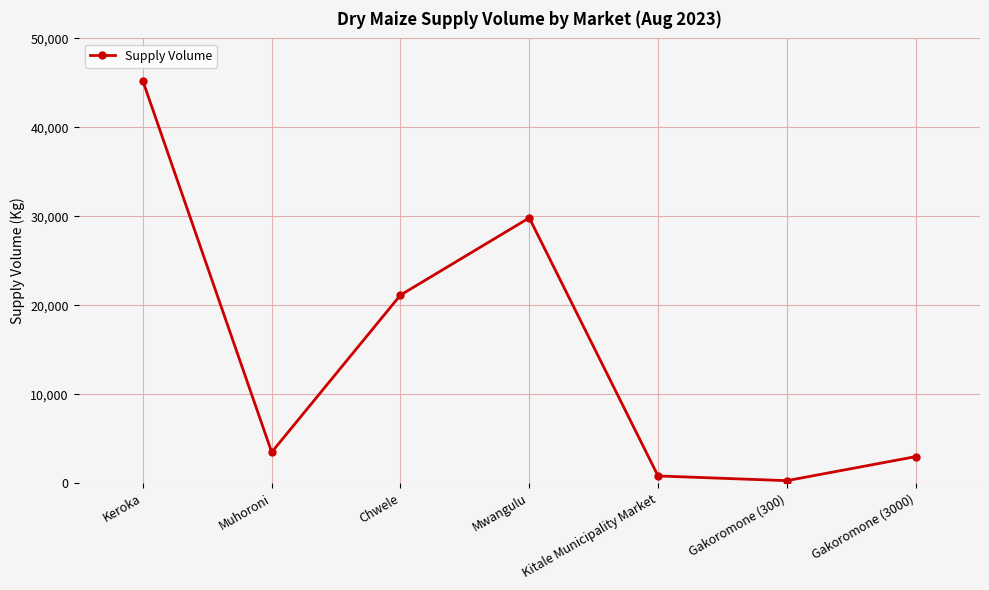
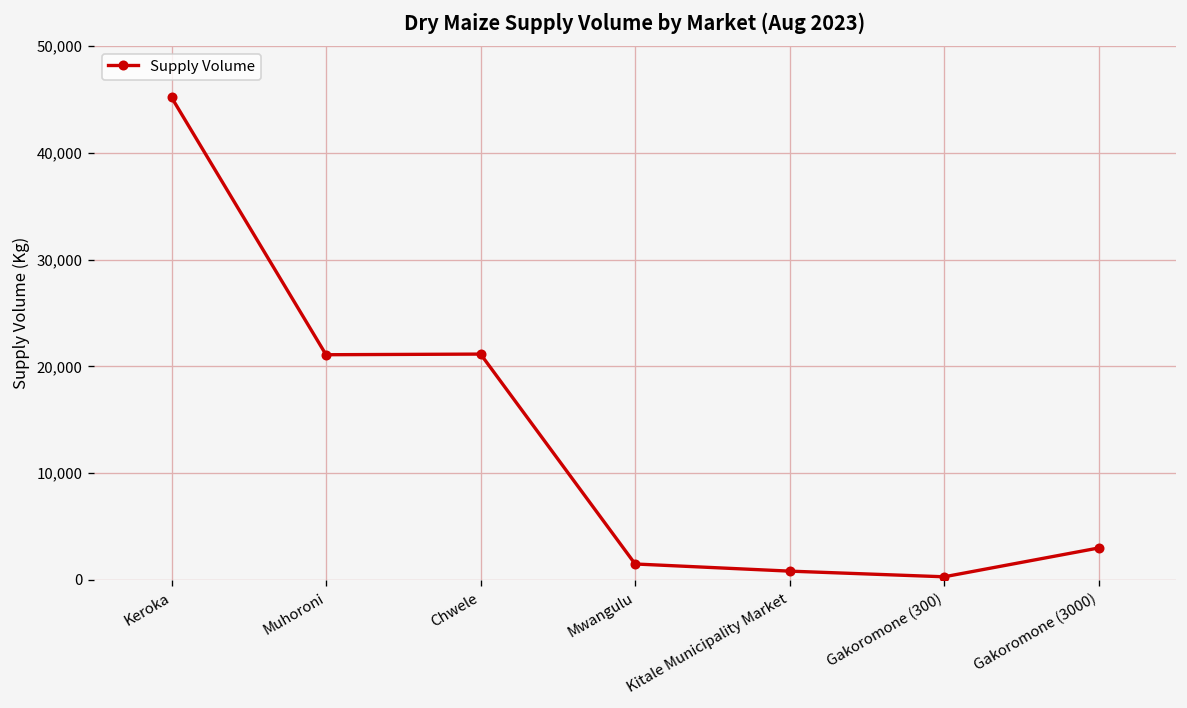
  {
    "Keroka": "45,000",
-   "Muhoroni": "4,000",
+   "Muhoroni": "21,000",
    "Chwele": "21,000",
-   "Mwangulu": "30,000",
+   "Mwangulu": "2,000",
    "Kitale Municipality Market": "1,000",
    "Gakoromone (300)": "0",
    "Gakoromone (3000)": "3,000"
  }
